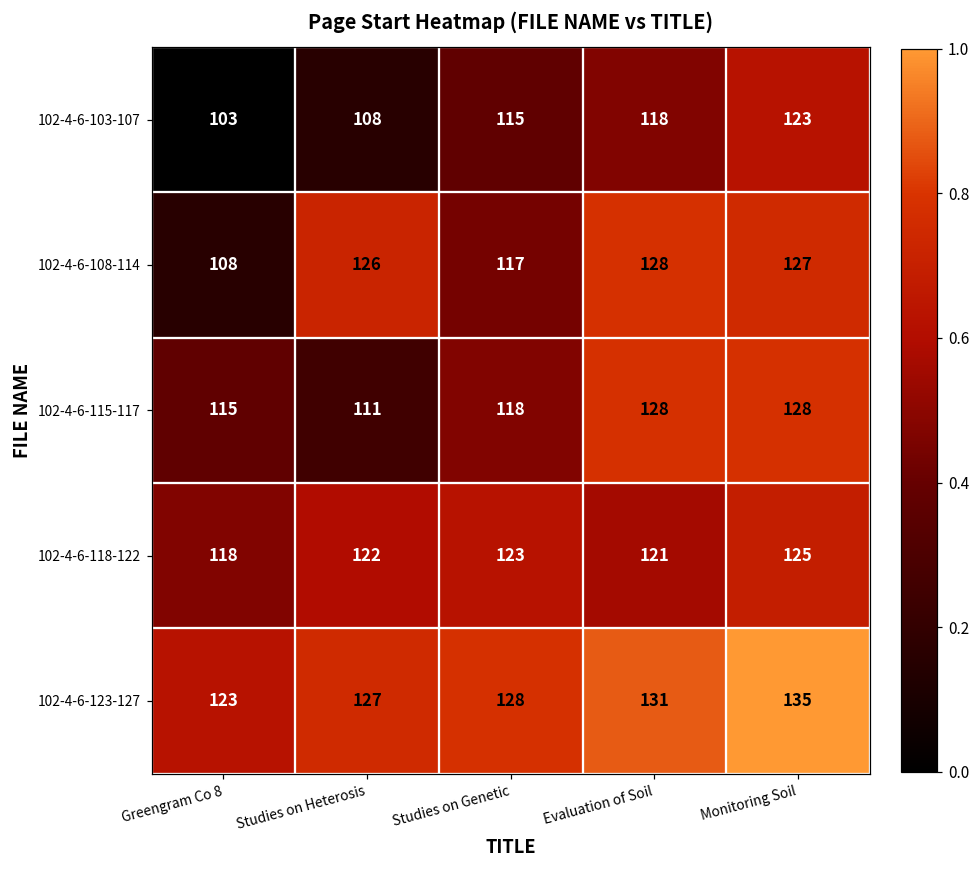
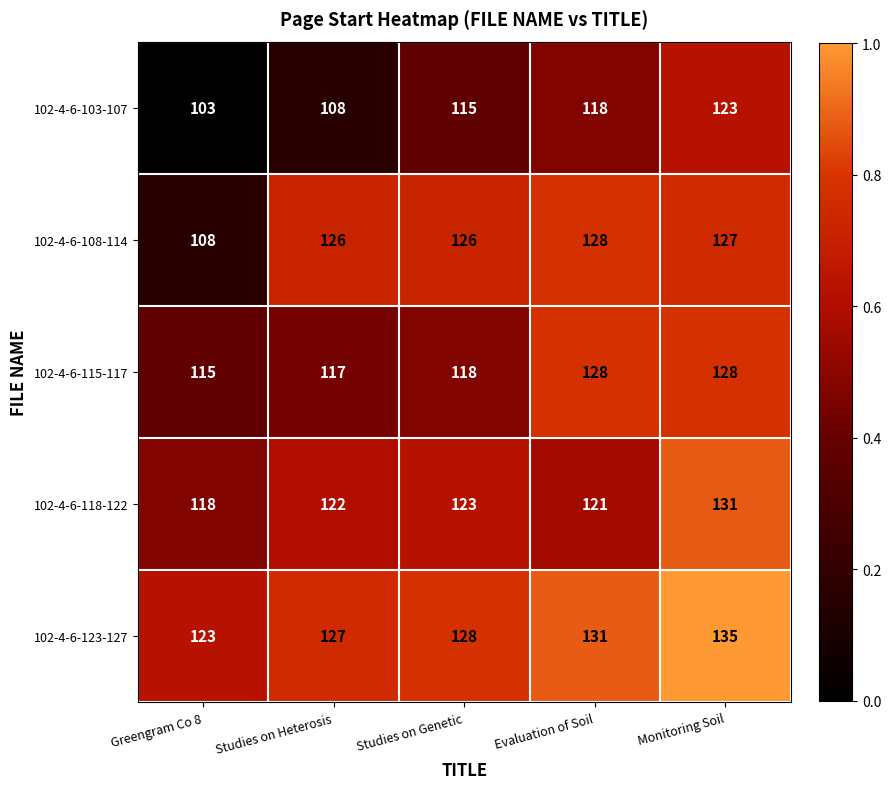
  {
    "102-4-6-103-107": {
      "Greengram Co 8": 103,
      "Studies on Heterosis": 108,
      "Studies on Genetic": 115,
      "Evaluation of Soil": 118,
      "Monitoring Soil": 123
    },
    "102-4-6-108-114": {
      "Greengram Co 8": 108,
      "Studies on Heterosis": 126,
-     "Studies on Genetic": 117,
+     "Studies on Genetic": 126,
      "Evaluation of Soil": 128,
      "Monitoring Soil": 127
    },
    "102-4-6-115-117": {
      "Greengram Co 8": 115,
-     "Studies on Heterosis": 111,
+     "Studies on Heterosis": 117,
      "Studies on Genetic": 118,
      "Evaluation of Soil": 128,
      "Monitoring Soil": 128
    },
    "102-4-6-118-122": {
      "Greengram Co 8": 118,
      "Studies on Heterosis": 122,
      "Studies on Genetic": 123,
      "Evaluation of Soil": 121,
-     "Monitoring Soil": 125
+     "Monitoring Soil": 131
    },
    "102-4-6-123-127": {
      "Greengram Co 8": 123,
      "Studies on Heterosis": 127,
      "Studies on Genetic": 128,
      "Evaluation of Soil": 131,
      "Monitoring Soil": 135
    }
  }
